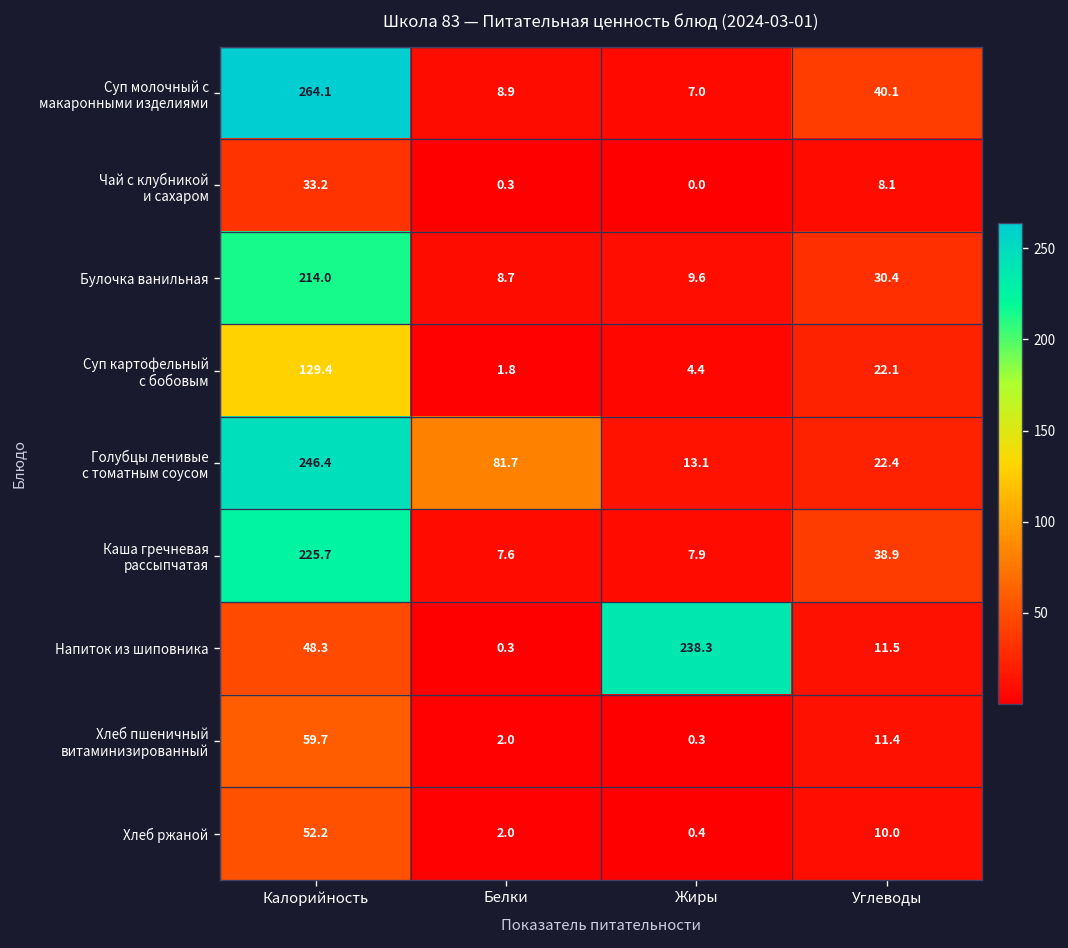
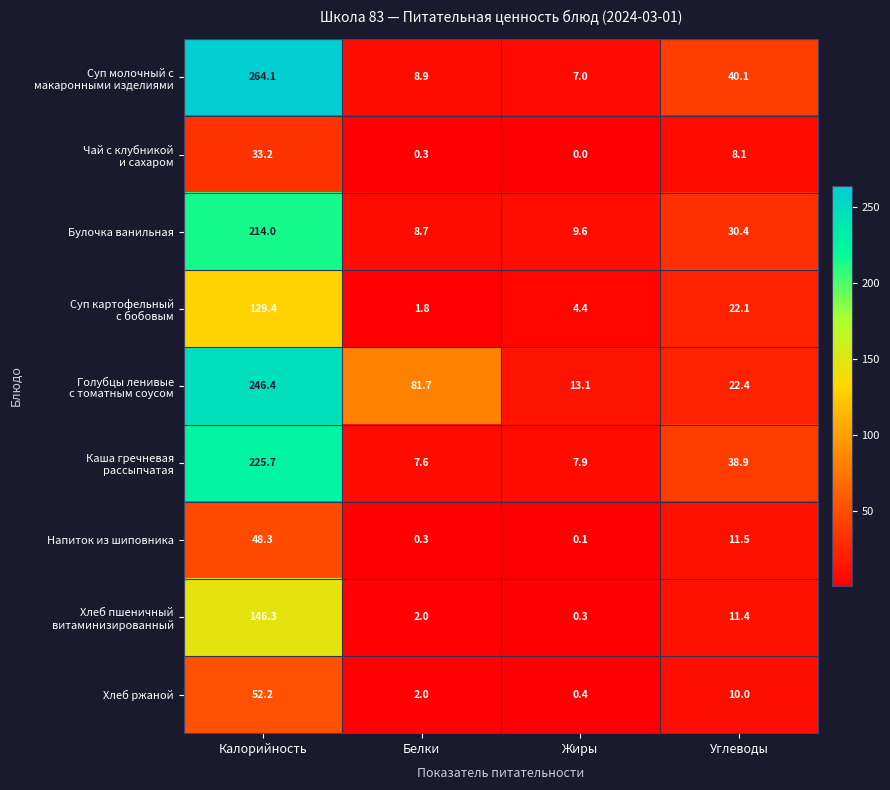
  {
    "Суп молочный с макаронными изделиями": {
      "Калорийность": 264.1,
      "Белки": 8.9,
      "Жиры": 7.0,
      "Углеводы": 40.1
    },
    "Чай с клубникой и сахаром": {
      "Калорийность": 33.2,
      "Белки": 0.3,
      "Жиры": 0.0,
      "Углеводы": 8.1
    },
    "Булочка ванильная": {
      "Калорийность": 214.0,
      "Белки": 8.7,
      "Жиры": 9.6,
      "Углеводы": 30.4
    },
    "Суп картофельный с бобовым": {
      "Калорийность": 129.4,
      "Белки": 1.8,
      "Жиры": 4.4,
      "Углеводы": 22.1
    },
    "Голубцы ленивые с томатным соусом": {
      "Калорийность": 246.4,
      "Белки": 81.7,
      "Жиры": 13.1,
      "Углеводы": 22.4
    },
    "Каша гречневая рассыпчатая": {
      "Калорийность": 225.7,
      "Белки": 7.6,
      "Жиры": 7.9,
      "Углеводы": 38.9
    },
    "Напиток из шиповника": {
      "Калорийность": 48.3,
      "Белки": 0.3,
-     "Жиры": 238.3,
+     "Жиры": 0.1,
      "Углеводы": 11.5
    },
    "Хлеб пшеничный витаминизированный": {
-     "Калорийность": 59.7,
+     "Калорийность": 146.3,
      "Белки": 2.0,
      "Жиры": 0.3,
      "Углеводы": 11.4
    },
    "Хлеб ржаной": {
      "Калорийность": 52.2,
      "Белки": 2.0,
      "Жиры": 0.4,
      "Углеводы": 10.0
    }
  }
